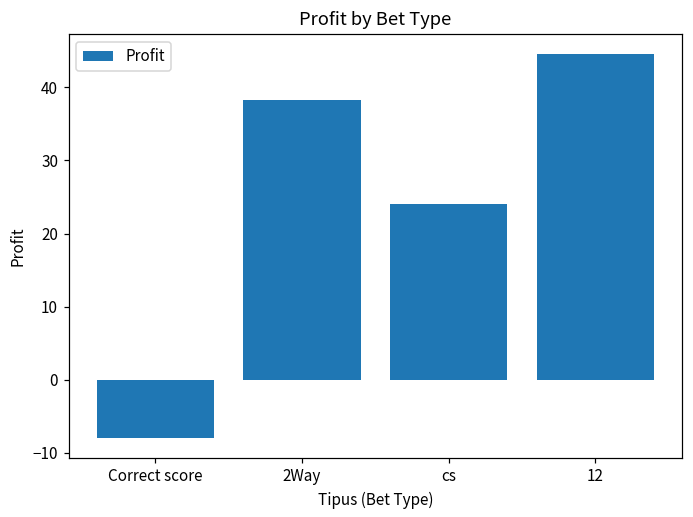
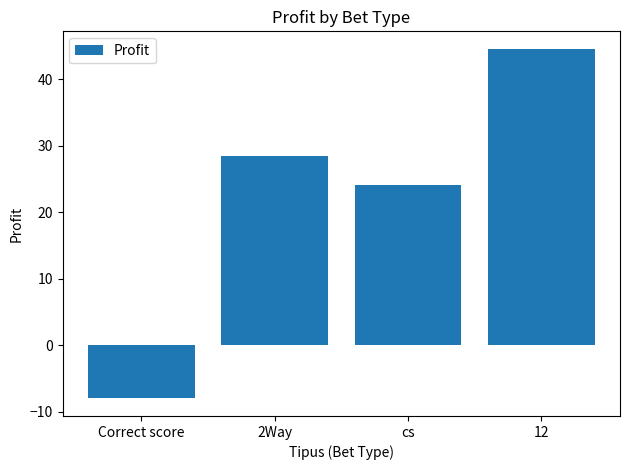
  {
    "Correct score": -8,
-   "2Way": 38,
+   "2Way": 29,
    "cs": 24,
    "12": 45
  }
